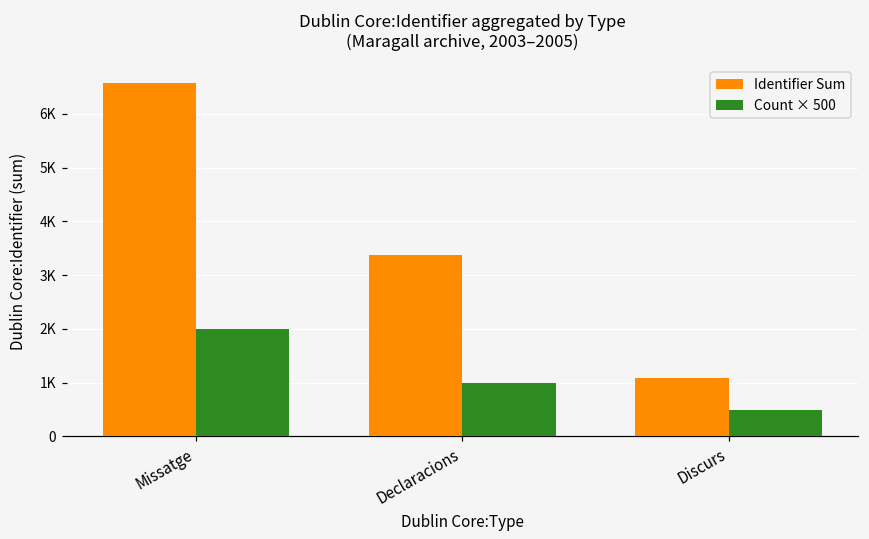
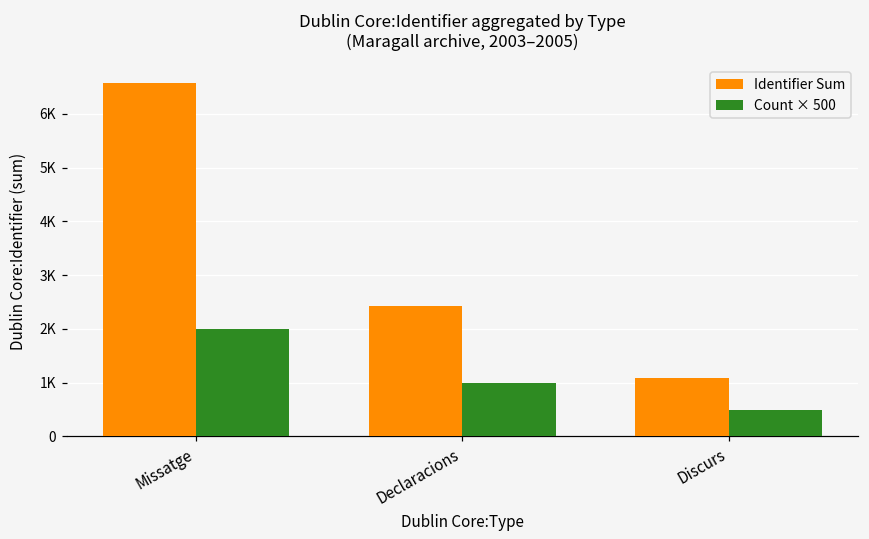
  {
    "Identifier Sum": {
      "Missatge": 6600,
-     "Declaracions": 3400,
+     "Declaracions": 2400,
      "Discurs": 1100
    },
    "Count × 500": {
      "Missatge": 2000,
      "Declaracions": 1000,
      "Discurs": 500
    }
  }
